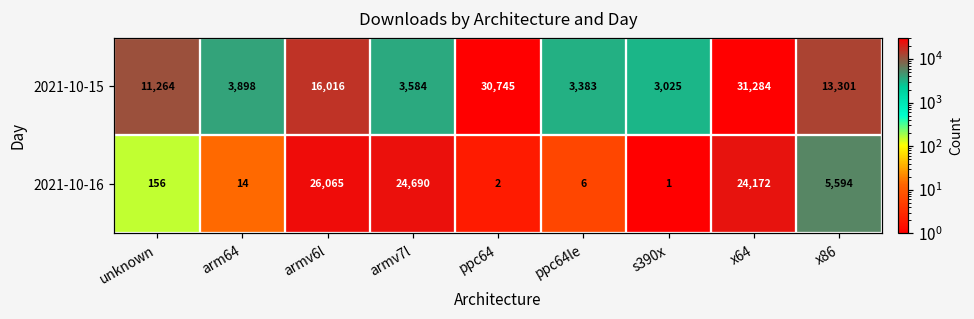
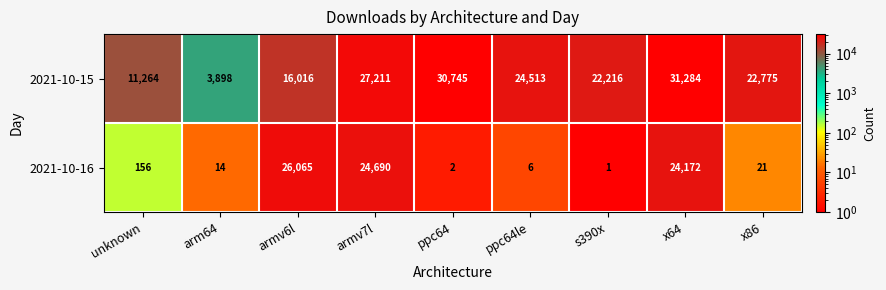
  {
    "2021-10-15": {
      "unknown": "11,264",
      "arm64": "3,898",
      "armv6l": "16,016",
-     "armv7l": "3,584",
+     "armv7l": "27,211",
      "ppc64": "30,745",
-     "ppc64le": "3,383",
-     "s390x": "3,025",
+     "ppc64le": "24,513",
+     "s390x": "22,216",
      "x64": "31,284",
-     "x86": "13,301"
+     "x86": "22,775"
    },
    "2021-10-16": {
      "unknown": "156",
      "arm64": "14",
      "armv6l": "26,065",
      "armv7l": "24,690",
      "ppc64": "2",
      "ppc64le": "6",
      "s390x": "1",
      "x64": "24,172",
-     "x86": "5,594"
+     "x86": "21"
    }
  }
